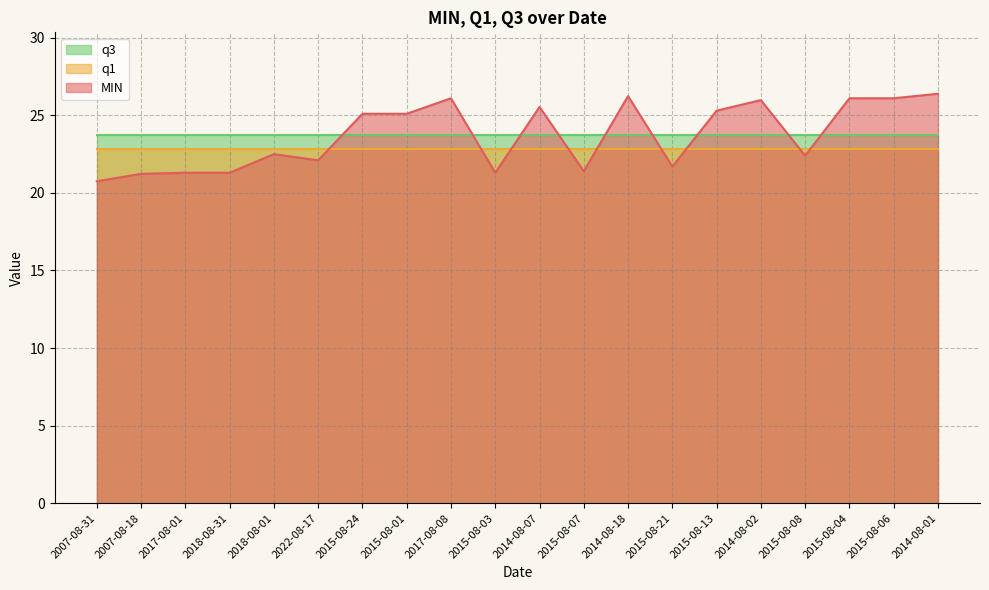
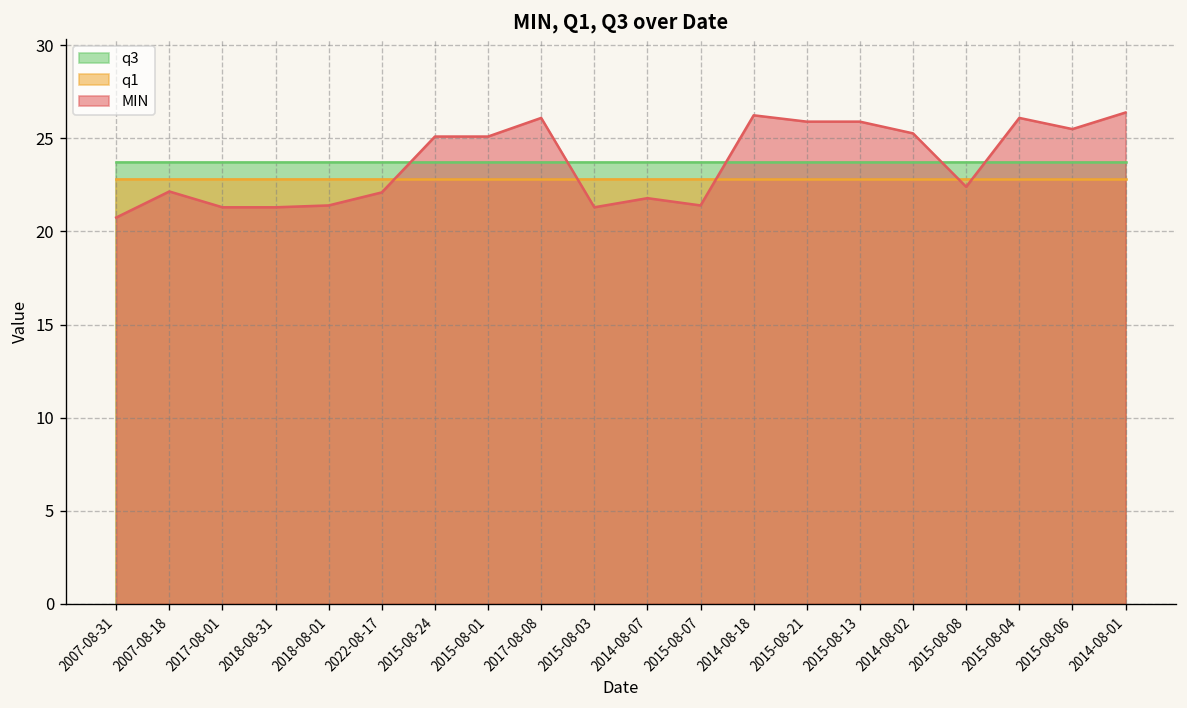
  {
    "q3": {
      "2007-08-31": 23.7,
      "2007-08-18": 23.7,
      "2017-08-01": 23.7,
      "2018-08-31": 23.7,
      "2018-08-01": 23.7,
      "2022-08-17": 23.7,
      "2015-08-24": 23.7,
      "2015-08-01": 23.7,
      "2017-08-08": 23.7,
      "2015-08-03": 23.7,
      "2014-08-07": 23.7,
      "2015-08-07": 23.7,
      "2014-08-18": 23.7,
      "2015-08-21": 23.7,
      "2015-08-13": 23.7,
      "2014-08-02": 23.7,
      "2015-08-08": 23.7,
      "2015-08-04": 23.7,
      "2015-08-06": 23.7,
      "2014-08-01": 23.7
    },
    "q1": {
      "2007-08-31": 22.8,
      "2007-08-18": 22.8,
      "2017-08-01": 22.8,
      "2018-08-31": 22.8,
      "2018-08-01": 22.8,
      "2022-08-17": 22.8,
      "2015-08-24": 22.8,
      "2015-08-01": 22.8,
      "2017-08-08": 22.8,
      "2015-08-03": 22.8,
      "2014-08-07": 22.8,
      "2015-08-07": 22.8,
      "2014-08-18": 22.8,
      "2015-08-21": 22.8,
      "2015-08-13": 22.8,
      "2014-08-02": 22.8,
      "2015-08-08": 22.8,
      "2015-08-04": 22.8,
      "2015-08-06": 22.8,
      "2014-08-01": 22.8
    },
    "MIN": {
      "2007-08-31": 20.8,
-     "2007-08-18": 21.2,
+     "2007-08-18": 22.2,
      "2017-08-01": 21.3,
      "2018-08-31": 21.3,
-     "2018-08-01": 22.5,
+     "2018-08-01": 21.4,
      "2022-08-17": 22.1,
      "2015-08-24": 25.1,
      "2015-08-01": 25.1,
      "2017-08-08": 26.1,
      "2015-08-03": 21.3,
-     "2014-08-07": 25.5,
+     "2014-08-07": 21.8,
      "2015-08-07": 21.4,
      "2014-08-18": 26.2,
-     "2015-08-21": 21.7,
-     "2015-08-13": 25.3,
-     "2014-08-02": 26.0,
+     "2015-08-21": 25.9,
+     "2015-08-13": 25.9,
+     "2014-08-02": 25.3,
      "2015-08-08": 22.4,
      "2015-08-04": 26.1,
-     "2015-08-06": 26.1,
+     "2015-08-06": 25.5,
      "2014-08-01": 26.4
    }
  }
